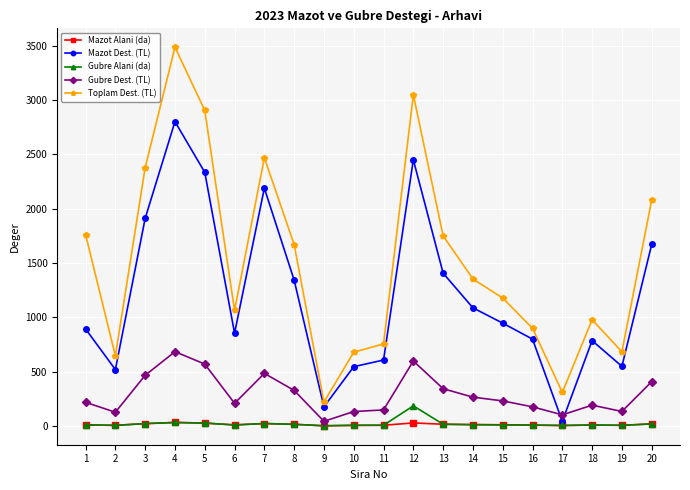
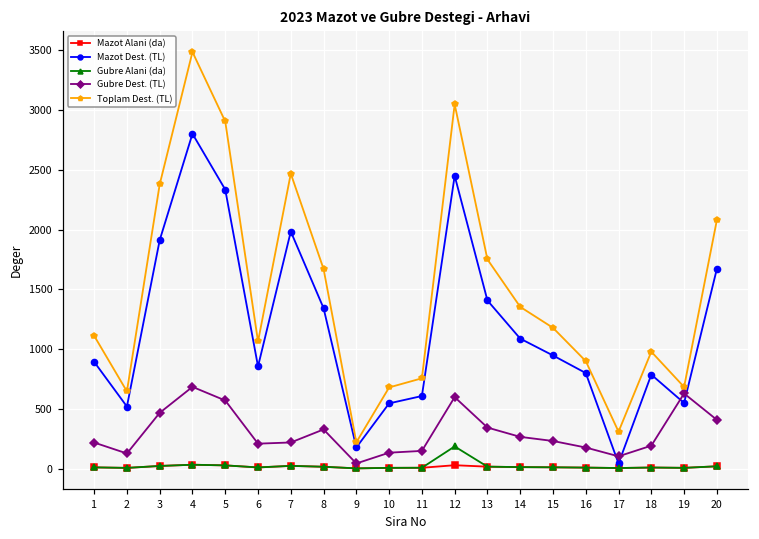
  {
    "Mazot Alani (da)": {
      "12": 30
    },
    "Mazot Dest. (TL)": {
      "1": 890,
      "2": 520,
      "3": 1910,
      "4": 2800,
      "5": 2340,
      "6": 860,
-     "7": 2190,
+     "7": 1980,
      "8": 1340,
      "9": 180,
      "10": 550,
      "11": 610,
      "12": 2450,
      "13": 1410,
      "14": 1090,
      "15": 950,
      "16": 800,
      "17": 40,
      "18": 790,
      "19": 550,
      "20": 1670
    },
    "Gubre Alani (da)": {
      "12": 190
    },
    "Gubre Dest. (TL)": {
      "1": 220,
      "2": 130,
      "3": 470,
      "4": 680,
      "5": 570,
      "6": 210,
-     "7": 480,
+     "7": 220,
      "8": 330,
      "9": 40,
      "10": 130,
      "11": 150,
      "12": 600,
      "13": 340,
      "14": 270,
      "15": 230,
      "16": 180,
      "17": 100,
      "18": 190,
-     "19": 130,
+     "19": 630,
      "20": 410
    },
    "Toplam Dest. (TL)": {
-     "1": 1760,
+     "1": 1110,
      "2": 650,
      "3": 2380,
      "4": 3490,
      "5": 2910,
      "6": 1060,
      "7": 2470,
      "8": 1670,
      "9": 220,
      "10": 680,
      "11": 760,
      "12": 3050,
      "13": 1750,
      "14": 1350,
      "15": 1180,
      "16": 900,
      "17": 310,
      "18": 980,
      "19": 680,
      "20": 2080
    }
  }
